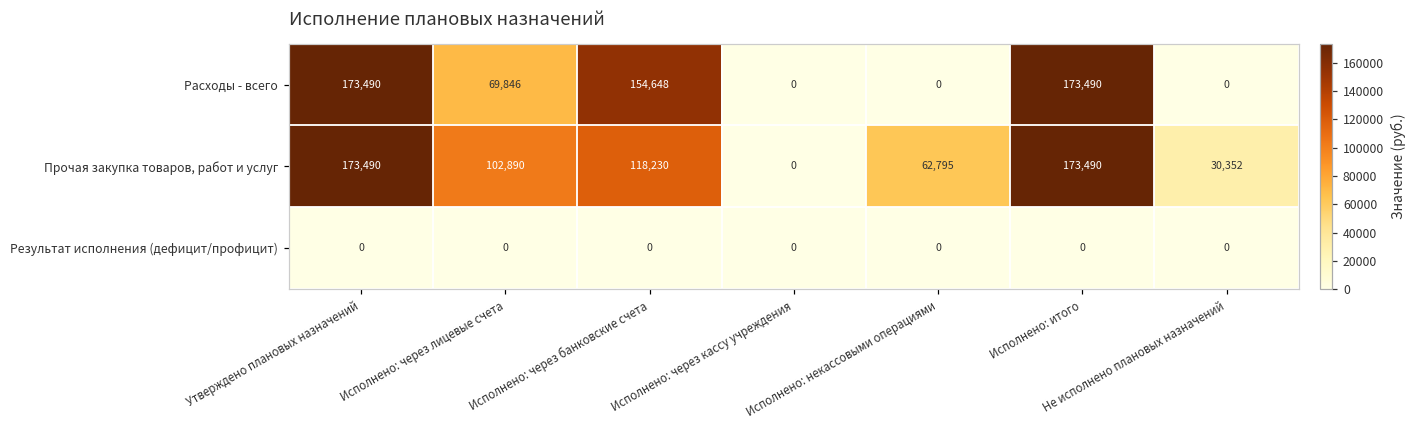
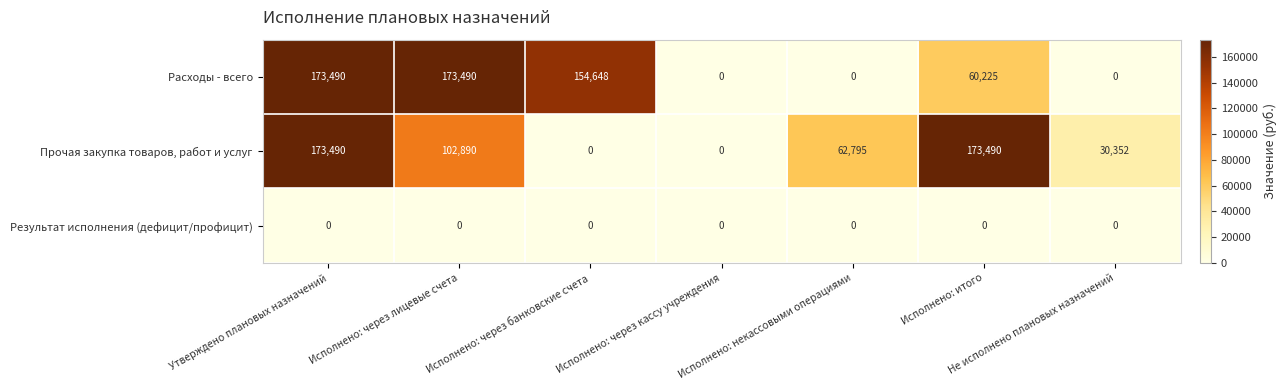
  {
    "Расходы - всего": {
      "Утверждено плановых назначений": "173,490",
-     "Исполнено: через лицевые счета": "69,846",
+     "Исполнено: через лицевые счета": "173,490",
      "Исполнено: через банковские счета": "154,648",
      "Исполнено: через кассу учреждения": "0",
      "Исполнено: некассовыми операциями": "0",
-     "Исполнено: итого": "173,490",
+     "Исполнено: итого": "60,225",
      "Не исполнено плановых назначений": "0"
    },
    "Прочая закупка товаров, работ и услуг": {
      "Утверждено плановых назначений": "173,490",
      "Исполнено: через лицевые счета": "102,890",
-     "Исполнено: через банковские счета": "118,230",
+     "Исполнено: через банковские счета": "0",
      "Исполнено: через кассу учреждения": "0",
      "Исполнено: некассовыми операциями": "62,795",
      "Исполнено: итого": "173,490",
      "Не исполнено плановых назначений": "30,352"
    },
    "Результат исполнения (дефицит/профицит)": {
      "Утверждено плановых назначений": "0",
      "Исполнено: через лицевые счета": "0",
      "Исполнено: через банковские счета": "0",
      "Исполнено: через кассу учреждения": "0",
      "Исполнено: некассовыми операциями": "0",
      "Исполнено: итого": "0",
      "Не исполнено плановых назначений": "0"
    }
  }
